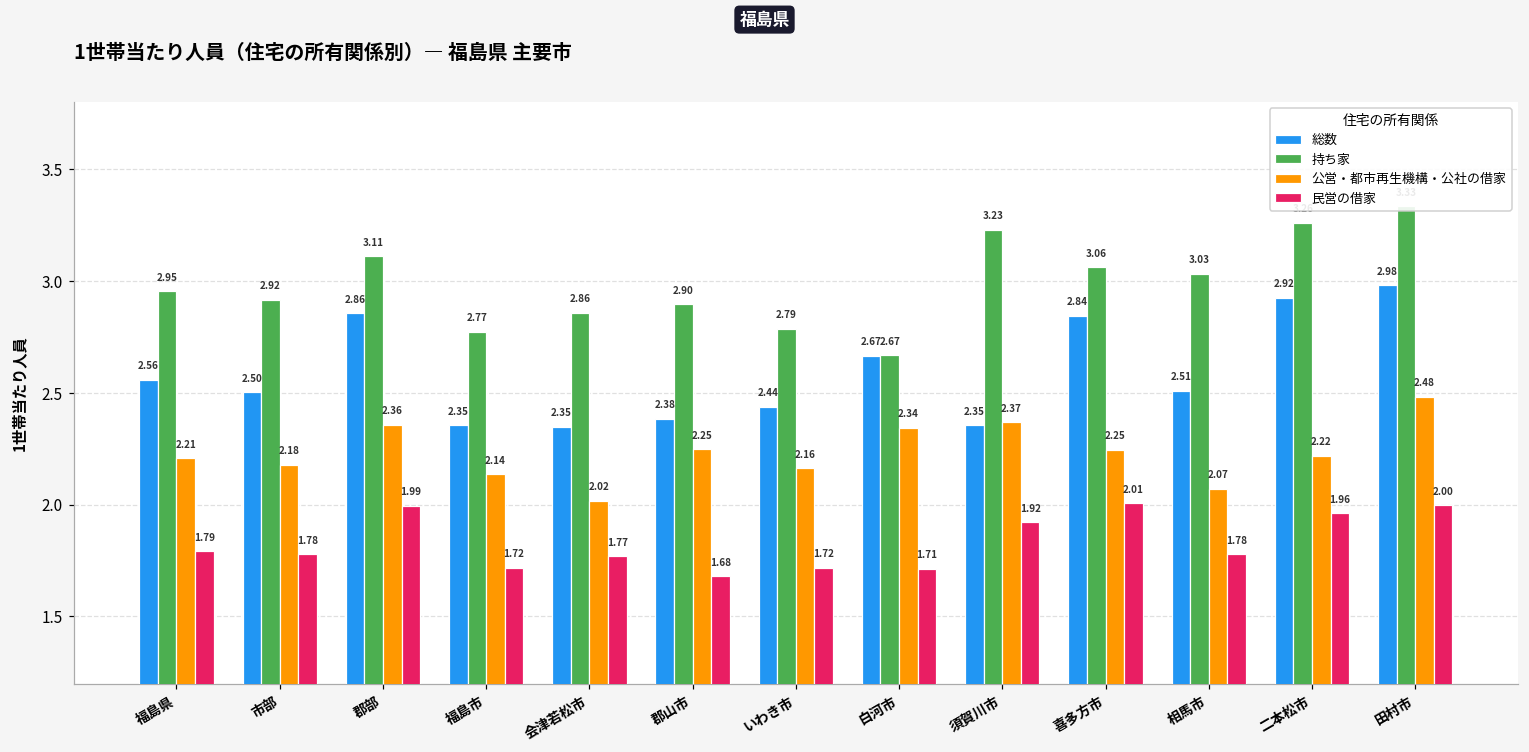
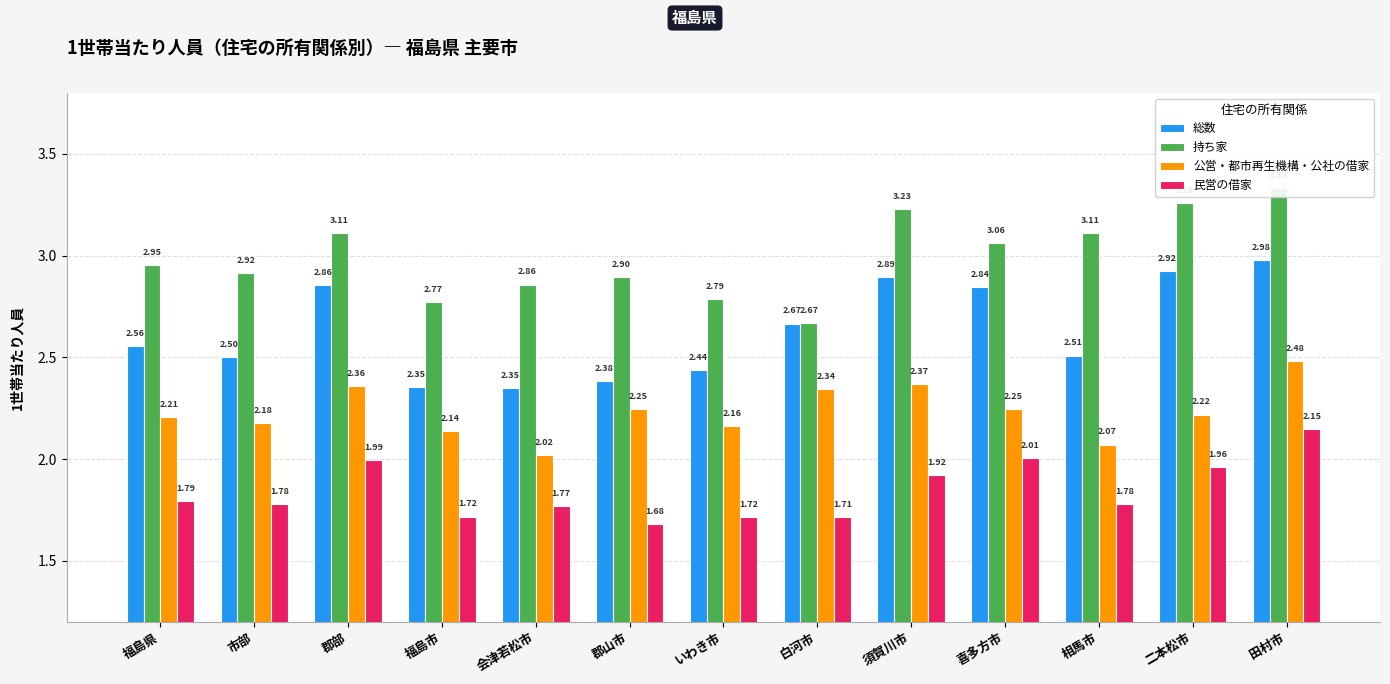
  {
    "総数": {
      "福島県": 2.56,
      "市部": 2.50,
      "郡部": 2.86,
      "福島市": 2.35,
      "会津若松市": 2.35,
      "郡山市": 2.38,
      "いわき市": 2.44,
      "白河市": 2.67,
-     "須賀川市": 2.35,
+     "須賀川市": 2.89,
      "喜多方市": 2.84,
      "相馬市": 2.51,
      "二本松市": 2.92,
      "田村市": 2.98
    },
    "持ち家": {
      "福島県": 2.95,
      "市部": 2.92,
      "郡部": 3.11,
      "福島市": 2.77,
      "会津若松市": 2.86,
      "郡山市": 2.90,
      "いわき市": 2.79,
      "白河市": 2.67,
      "須賀川市": 3.23,
      "喜多方市": 3.06,
-     "相馬市": 3.03
+     "相馬市": 3.11
    },
    "公営・都市再生機構・公社の借家": {
      "福島県": 2.21,
      "市部": 2.18,
      "郡部": 2.36,
      "福島市": 2.14,
      "会津若松市": 2.02,
      "郡山市": 2.25,
      "いわき市": 2.16,
      "白河市": 2.34,
      "須賀川市": 2.37,
      "喜多方市": 2.25,
      "相馬市": 2.07,
      "二本松市": 2.22,
      "田村市": 2.48
    },
    "民営の借家": {
      "福島県": 1.79,
      "市部": 1.78,
      "郡部": 1.99,
      "福島市": 1.72,
      "会津若松市": 1.77,
      "郡山市": 1.68,
      "いわき市": 1.72,
      "白河市": 1.71,
      "須賀川市": 1.92,
      "喜多方市": 2.01,
      "相馬市": 1.78,
      "二本松市": 1.96,
-     "田村市": 2.00
+     "田村市": 2.15
    }
  }
